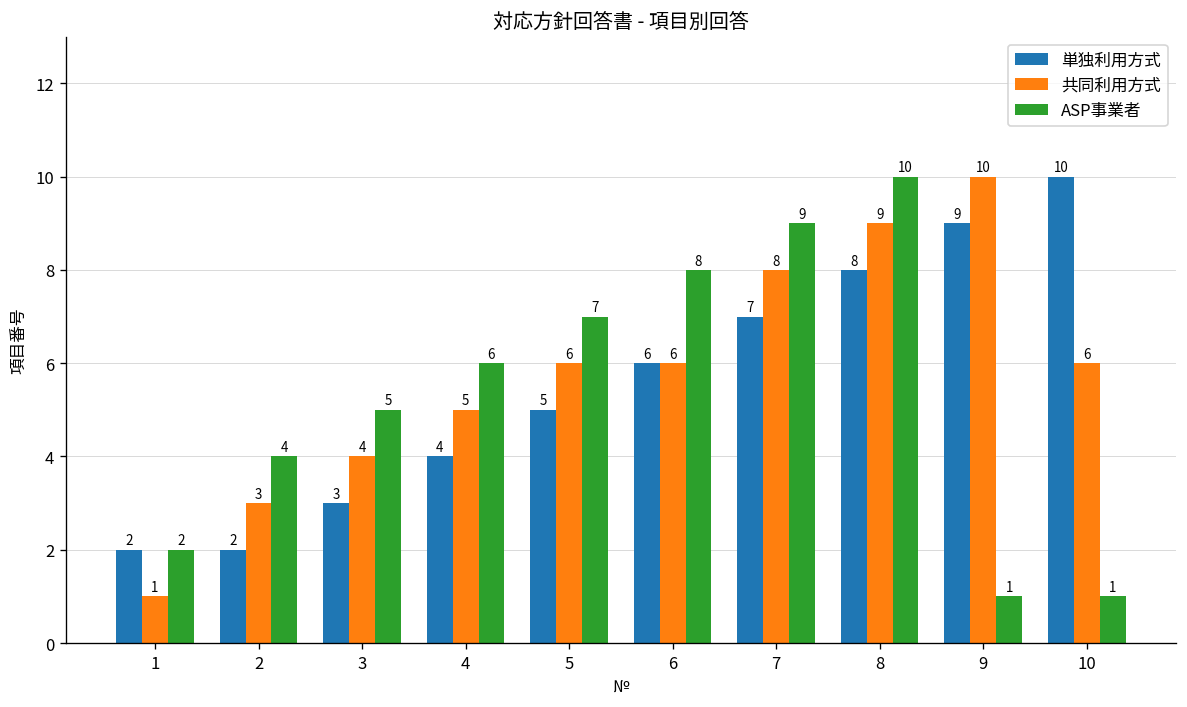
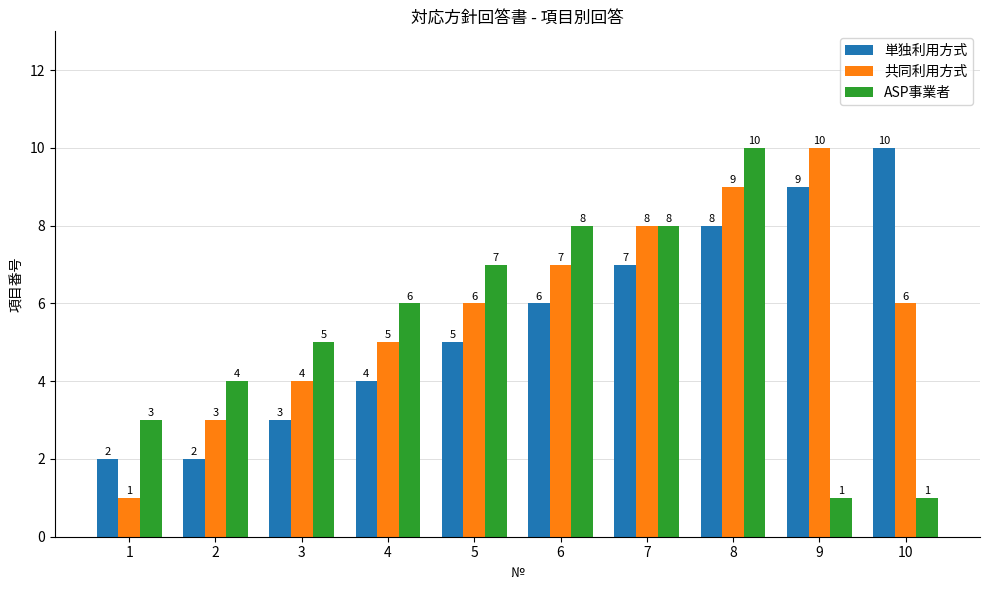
  {
    "単独利用方式": {
      "1": 2,
      "2": 2,
      "3": 3,
      "4": 4,
      "5": 5,
      "6": 6,
      "7": 7,
      "8": 8,
      "9": 9,
      "10": 10
    },
    "共同利用方式": {
      "1": 1,
      "2": 3,
      "3": 4,
      "4": 5,
      "5": 6,
-     "6": 6,
+     "6": 7,
      "7": 8,
      "8": 9,
      "9": 10,
      "10": 6
    },
    "ASP事業者": {
-     "1": 2,
+     "1": 3,
      "2": 4,
      "3": 5,
      "4": 6,
      "5": 7,
      "6": 8,
-     "7": 9,
+     "7": 8,
      "8": 10,
      "9": 1,
      "10": 1
    }
  }
